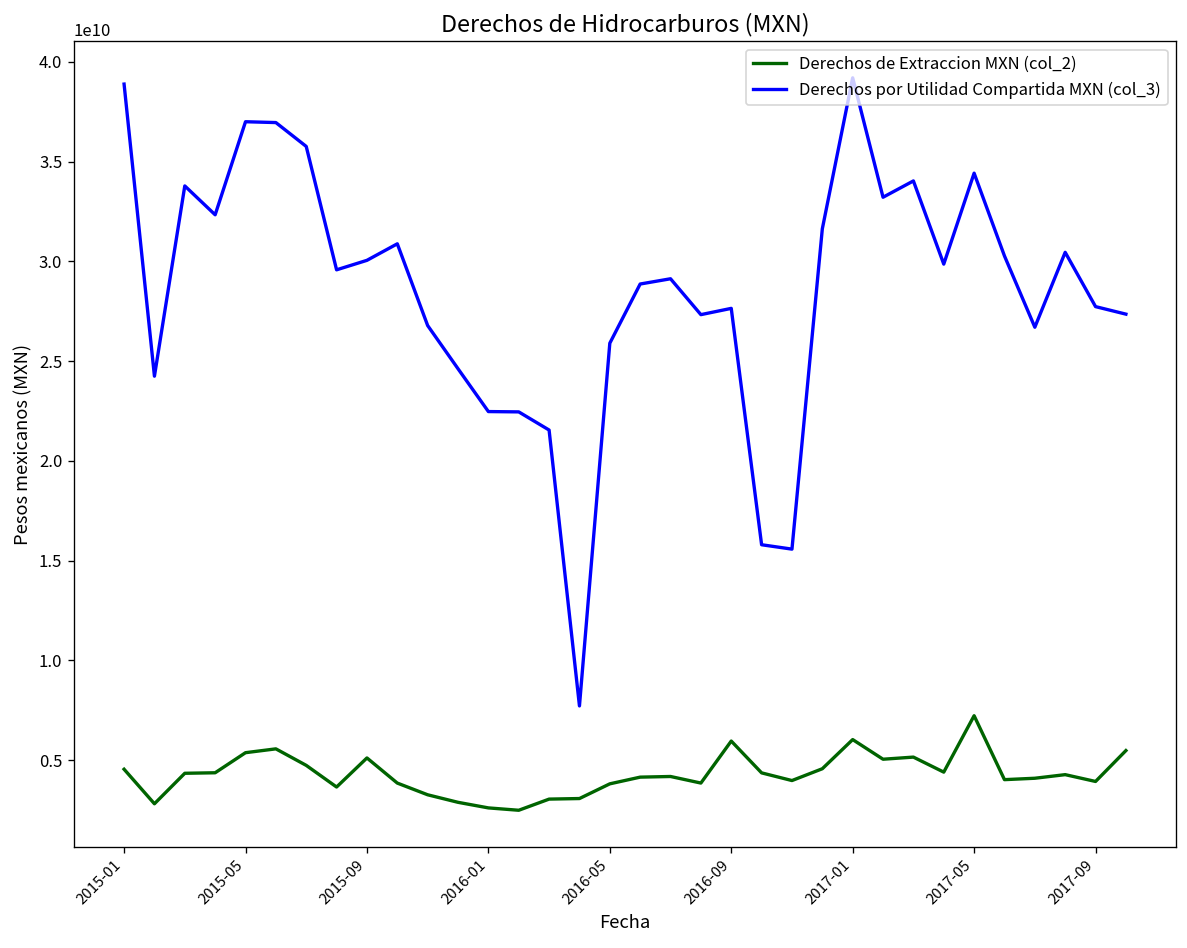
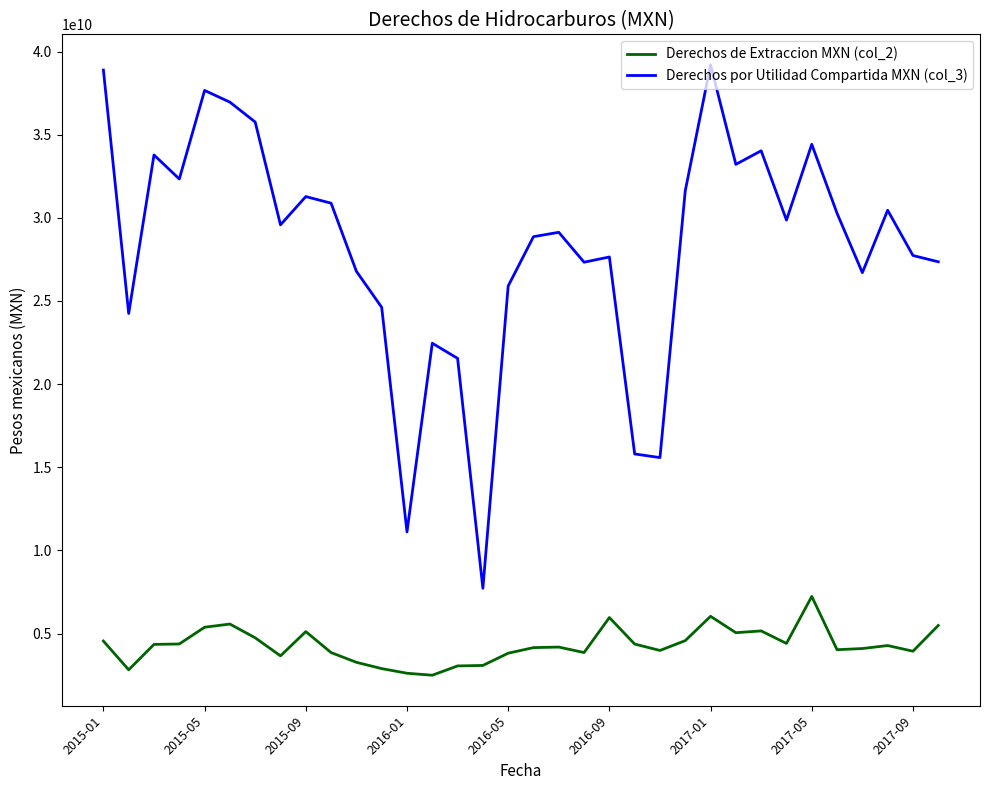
  {
    "Derechos de Extraccion MXN (col_2)": {
      "2015-01": 4500000000,
      "2015-05": 5400000000,
      "2015-09": 5100000000,
      "2016-01": 2600000000,
      "2016-05": 3800000000,
      "2016-09": 6000000000,
      "2017-01": 6000000000,
      "2017-05": 7200000000,
      "2017-09": 3900000000
    },
    "Derechos por Utilidad Compartida MXN (col_3)": {
      "2015-01": 38900000000,
-     "2015-05": 37000000000,
-     "2015-09": 30100000000,
-     "2016-01": 22500000000,
+     "2015-05": 37700000000,
+     "2015-09": 31300000000,
+     "2016-01": 11100000000,
      "2016-05": 25900000000,
      "2016-09": 27600000000,
      "2017-05": 34400000000,
      "2017-09": 27700000000
    }
  }
